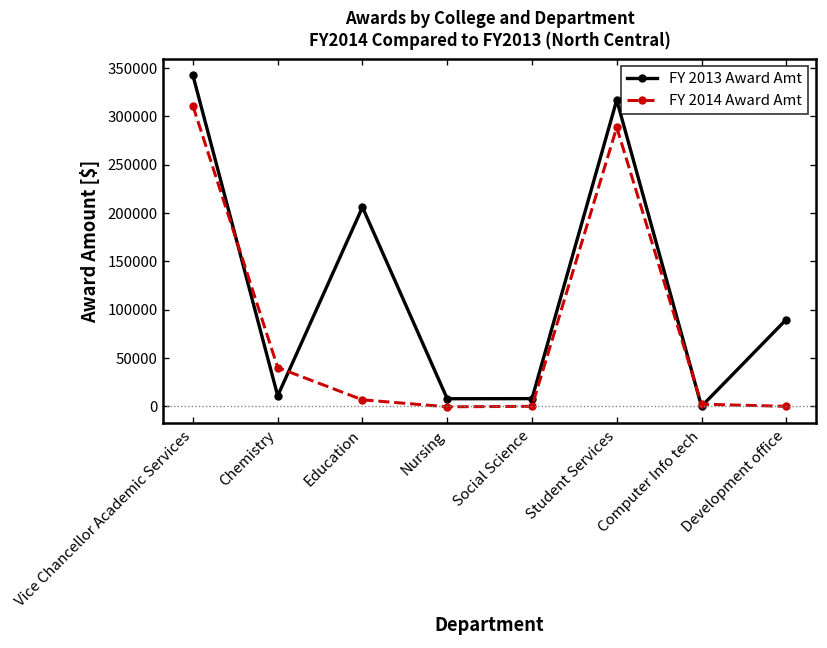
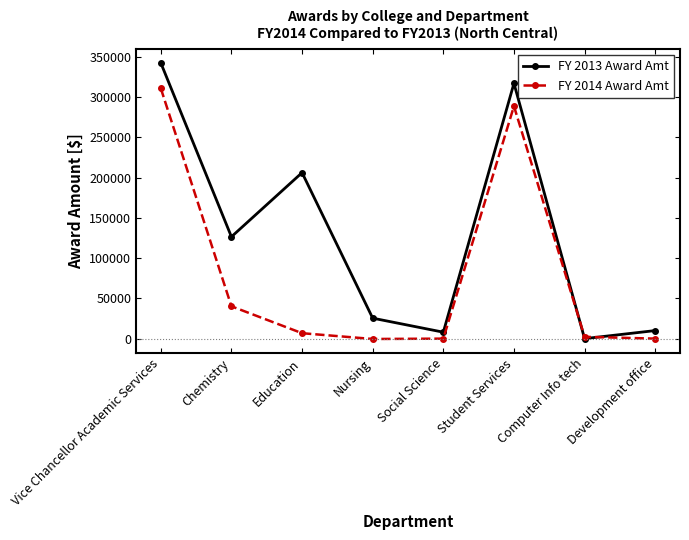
  {
    "FY 2013 Award Amt": {
      "Vice Chancellor Academic Services": 340000,
-     "Chemistry": 10000,
+     "Chemistry": 130000,
      "Education": 210000,
-     "Nursing": 10000,
+     "Nursing": 30000,
      "Social Science": 10000,
      "Student Services": 320000,
-     "Development office": 90000
+     "Development office": 10000
    },
    "FY 2014 Award Amt": {
      "Vice Chancellor Academic Services": 310000,
      "Chemistry": 40000,
      "Education": 10000,
      "Nursing": 0,
      "Social Science": 0,
      "Student Services": 290000,
      "Development office": 0
    }
  }
